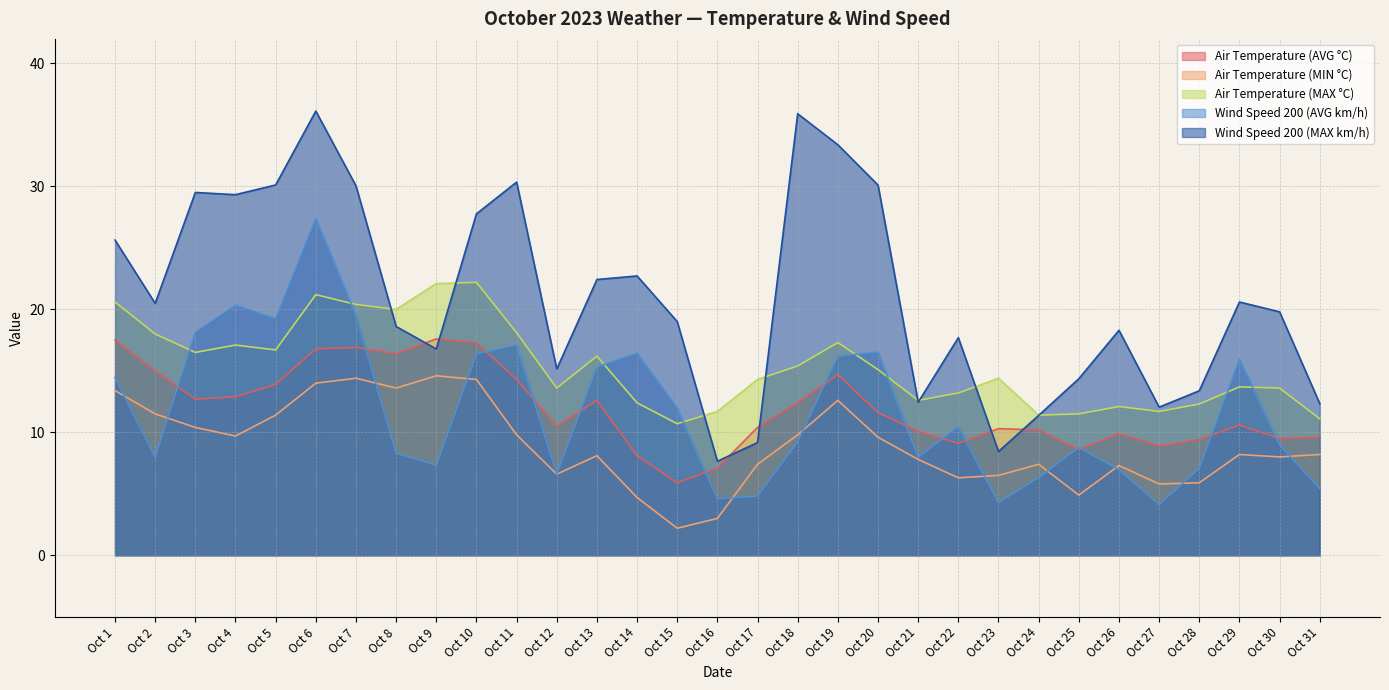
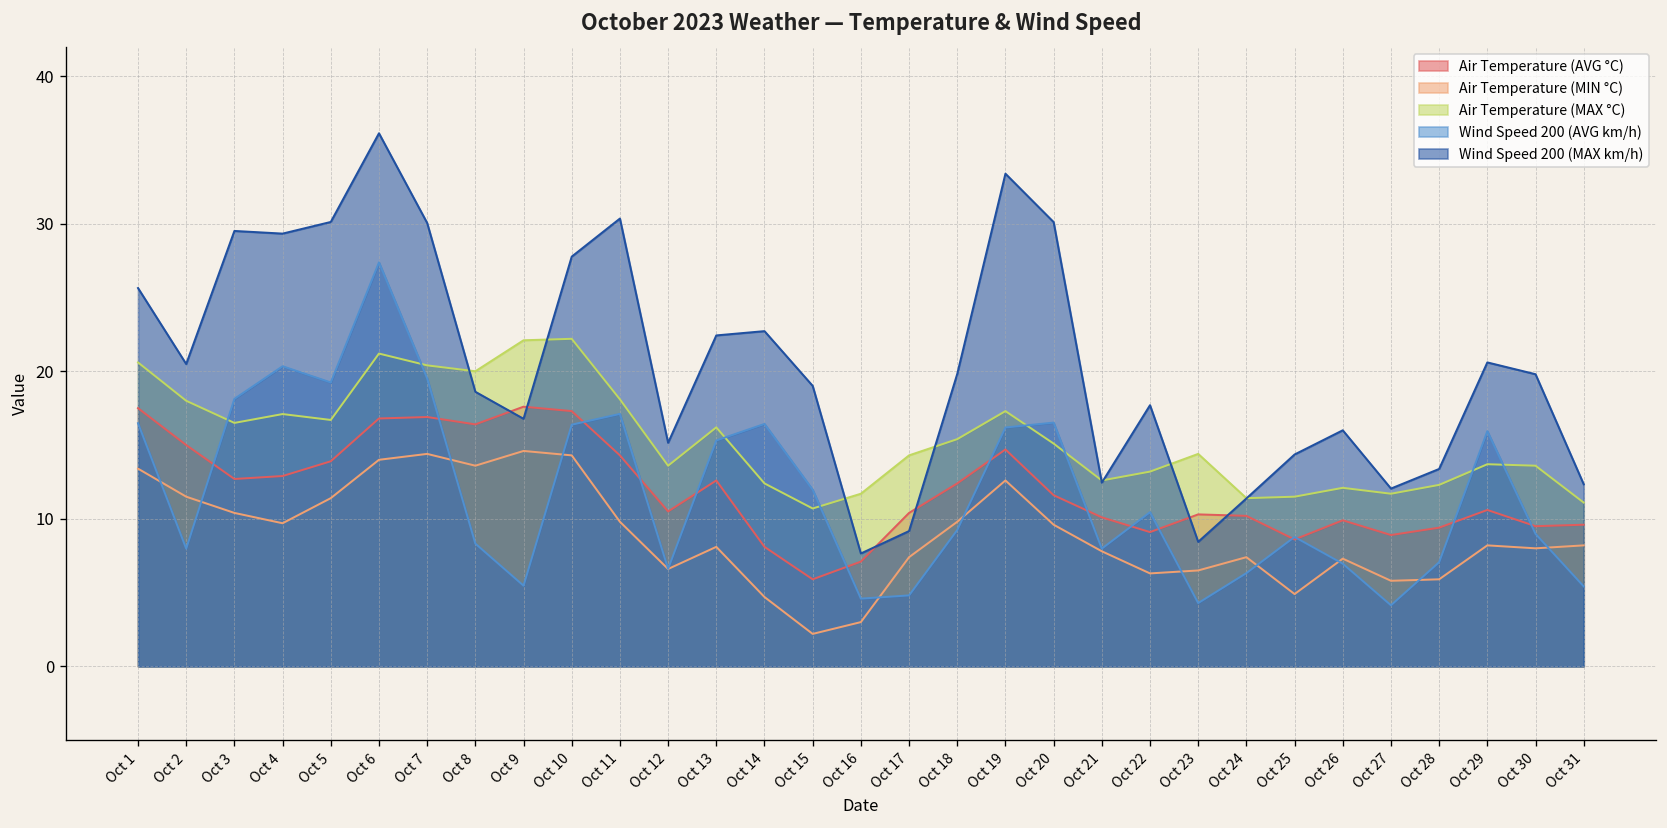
  {
    "Air Temperature (MAX °C)": {
      "Oct 1": 20.6,
      "Oct 2": 18.0,
      "Oct 3": 16.5,
      "Oct 4": 17.1,
      "Oct 5": 16.7,
      "Oct 6": 21.2,
      "Oct 7": 20.4,
      "Oct 8": 20.0,
      "Oct 9": 22.1,
      "Oct 10": 22.2,
      "Oct 11": 18.1,
      "Oct 12": 13.6,
      "Oct 13": 16.2,
      "Oct 14": 12.4,
      "Oct 15": 10.7,
      "Oct 16": 11.7,
      "Oct 17": 14.3,
      "Oct 18": 15.4,
      "Oct 19": 17.3,
      "Oct 20": 15.1,
      "Oct 22": 13.2,
      "Oct 23": 14.4,
      "Oct 25": 11.5,
      "Oct 26": 12.1,
      "Oct 27": 11.7,
      "Oct 28": 12.3,
      "Oct 29": 13.7,
      "Oct 30": 13.6,
      "Oct 31": 11.1
    },
    "Wind Speed 200 (AVG km/h)": {
-     "Oct 1": 14.5,
+     "Oct 1": 16.5,
      "Oct 2": 8.0,
      "Oct 3": 18.1,
      "Oct 4": 20.3,
      "Oct 5": 19.2,
      "Oct 6": 27.4,
      "Oct 7": 19.5,
      "Oct 8": 8.3,
-     "Oct 9": 7.3,
+     "Oct 9": 5.5,
      "Oct 10": 16.4,
      "Oct 11": 17.1,
      "Oct 13": 15.3,
      "Oct 14": 16.4,
      "Oct 15": 12.0,
      "Oct 16": 4.6,
      "Oct 17": 4.8,
      "Oct 18": 9.2,
      "Oct 19": 16.2,
      "Oct 20": 16.5,
      "Oct 22": 10.5,
      "Oct 23": 4.3,
      "Oct 24": 6.3,
      "Oct 26": 7.0,
      "Oct 27": 4.1,
      "Oct 28": 7.1,
      "Oct 29": 15.9,
      "Oct 30": 9.0,
      "Oct 31": 5.4
    },
    "Wind Speed 200 (MAX km/h)": {
      "Oct 1": 25.6,
      "Oct 2": 20.5,
      "Oct 3": 29.5,
      "Oct 4": 29.3,
      "Oct 5": 30.1,
      "Oct 6": 36.1,
      "Oct 7": 30.1,
      "Oct 8": 18.6,
      "Oct 9": 16.8,
      "Oct 10": 27.8,
      "Oct 11": 30.4,
      "Oct 12": 15.2,
      "Oct 13": 22.4,
      "Oct 14": 22.7,
      "Oct 15": 19.0,
      "Oct 16": 7.7,
      "Oct 17": 9.2,
-     "Oct 18": 35.9,
+     "Oct 18": 19.8,
      "Oct 19": 33.4,
      "Oct 20": 30.1,
      "Oct 22": 17.7,
      "Oct 23": 8.4,
      "Oct 25": 14.4,
-     "Oct 26": 18.3,
+     "Oct 26": 16.0,
      "Oct 27": 12.1,
      "Oct 28": 13.4,
      "Oct 29": 20.6,
      "Oct 30": 19.8,
      "Oct 31": 12.3
    }
  }
